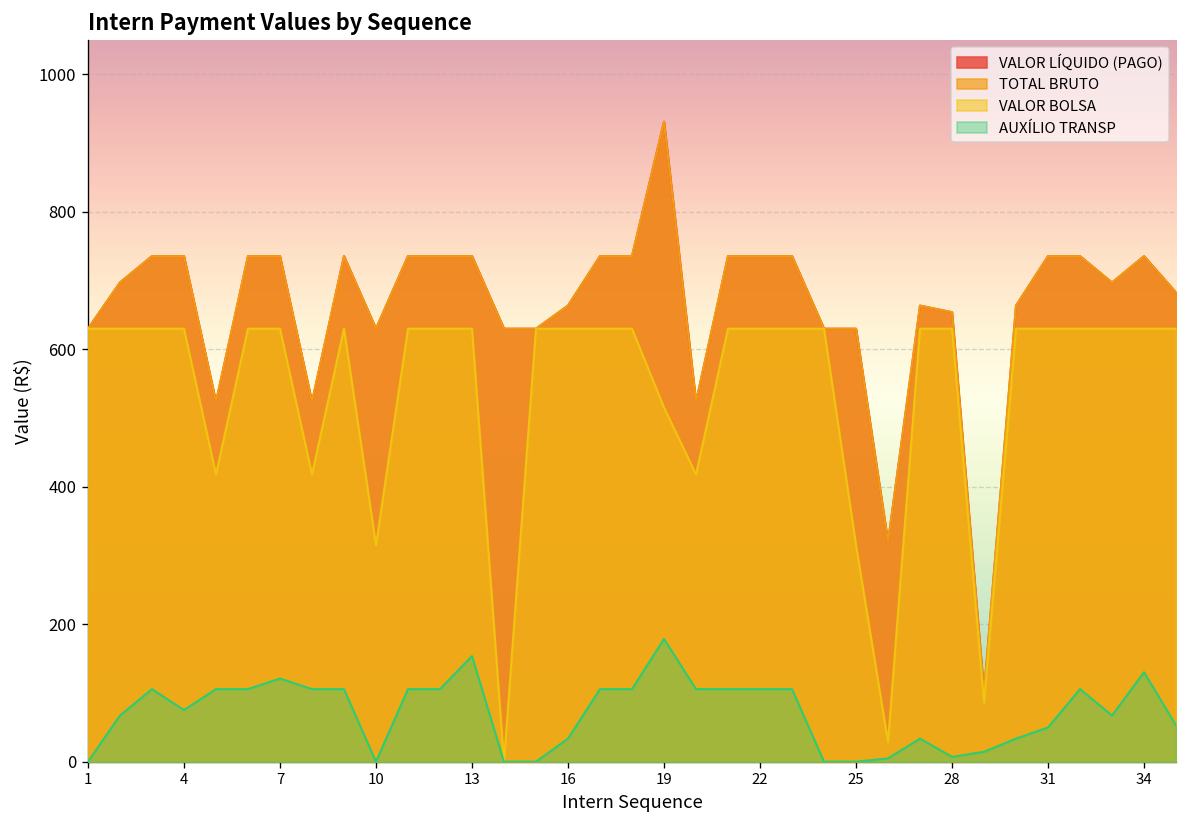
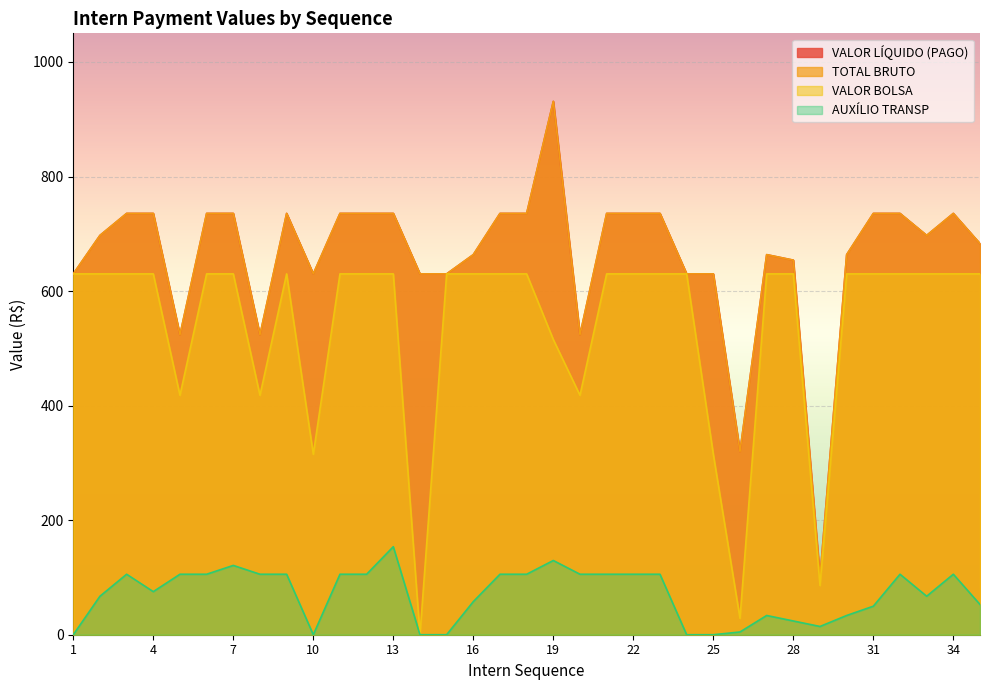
  {
    "AUXÍLIO TRANSP": {
      "1": 0,
      "4": 80,
      "7": 120,
      "10": 0,
      "13": 150,
-     "16": 30,
-     "19": 180,
+     "16": 60,
+     "19": 130,
      "22": 110,
      "25": 0,
-     "28": 10,
+     "28": 20,
      "31": 50,
-     "34": 130
+     "34": 110
    }
  }
